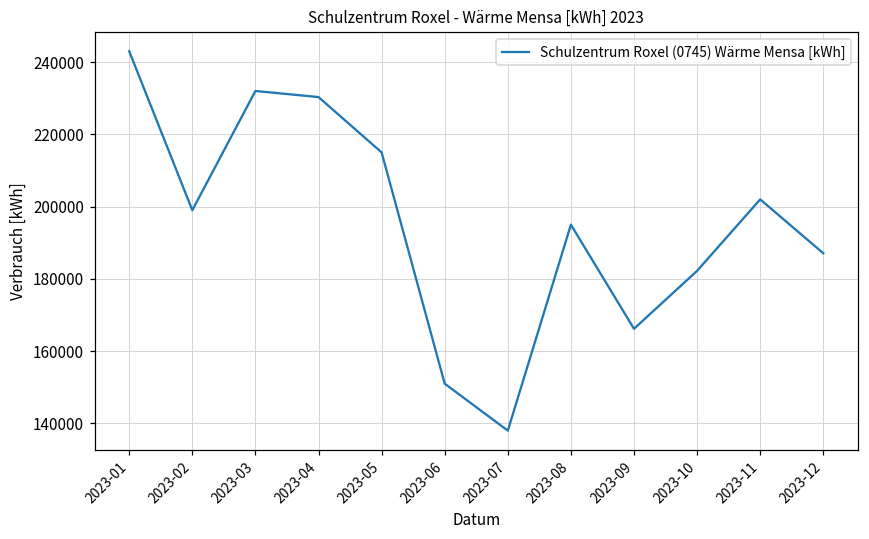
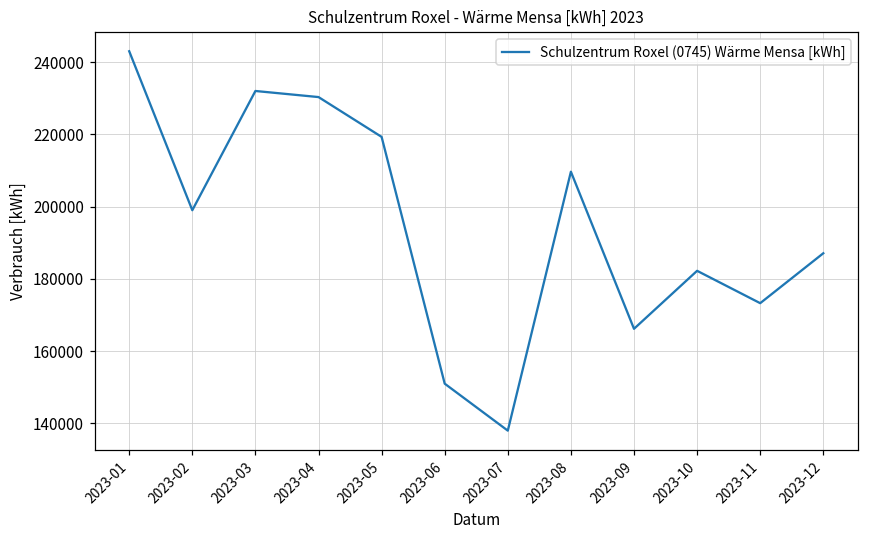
  {
    "2023-01": 243000,
    "2023-02": 199000,
    "2023-03": 232000,
    "2023-04": 230000,
-   "2023-05": 215000,
+   "2023-05": 219000,
    "2023-06": 151000,
    "2023-07": 138000,
-   "2023-08": 195000,
+   "2023-08": 210000,
    "2023-09": 166000,
    "2023-10": 182000,
-   "2023-11": 202000,
+   "2023-11": 173000,
    "2023-12": 187000
  }
